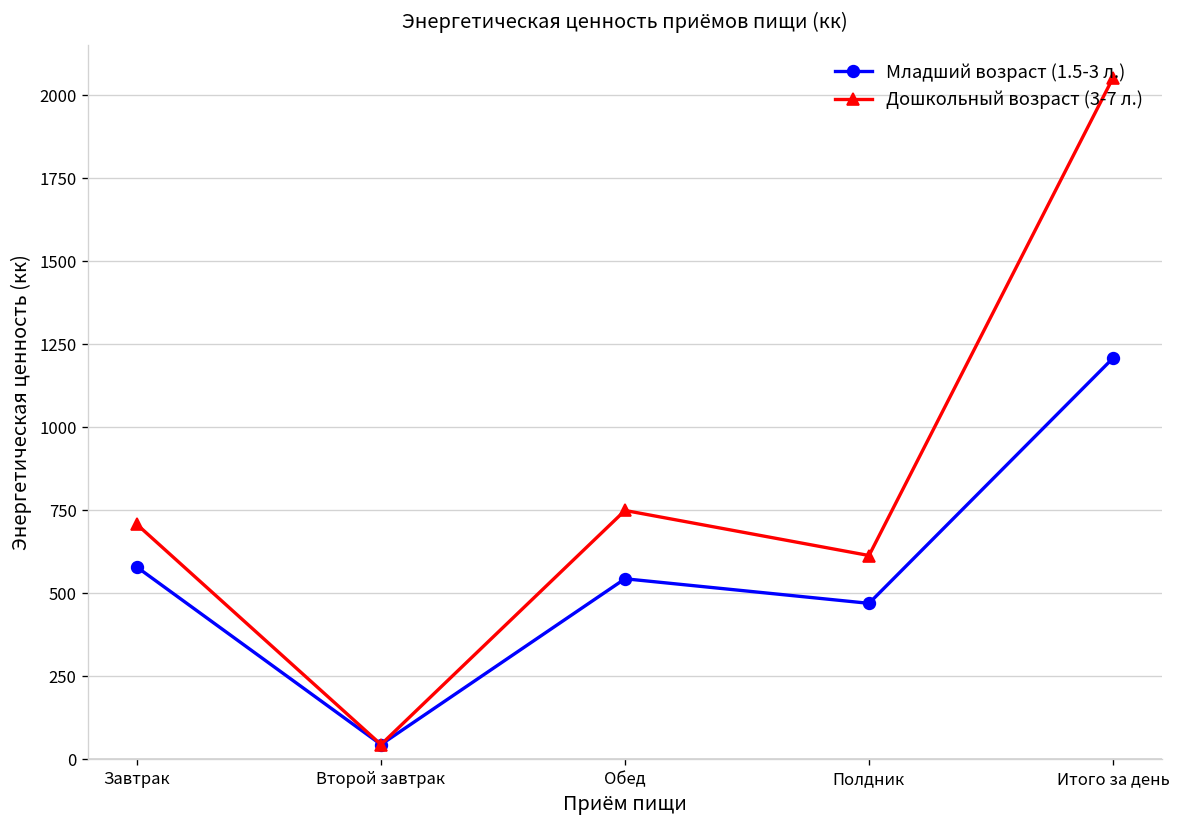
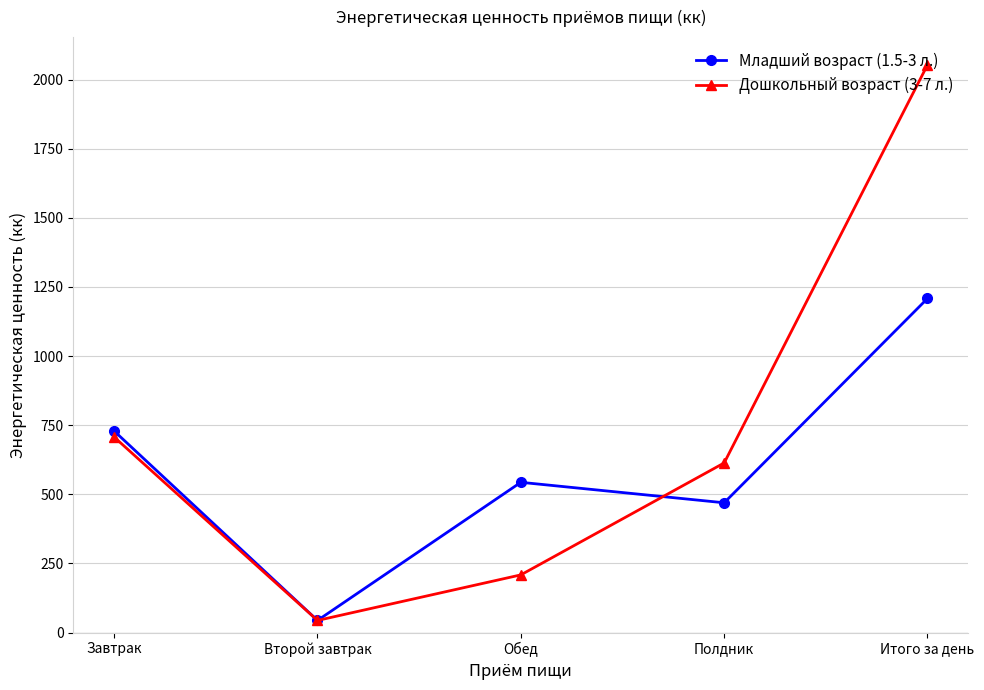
  {
    "Младший возраст (1.5-3 л.)": {
-     "Завтрак": 580,
+     "Завтрак": 730,
      "Обед": 540,
      "Полдник": 470,
      "Итого за день": 1210
    },
    "Дошкольный возраст (3-7 л.)": {
      "Завтрак": 710,
-     "Обед": 750,
+     "Обед": 210,
      "Полдник": 610,
      "Итого за день": 2050
    }
  }
